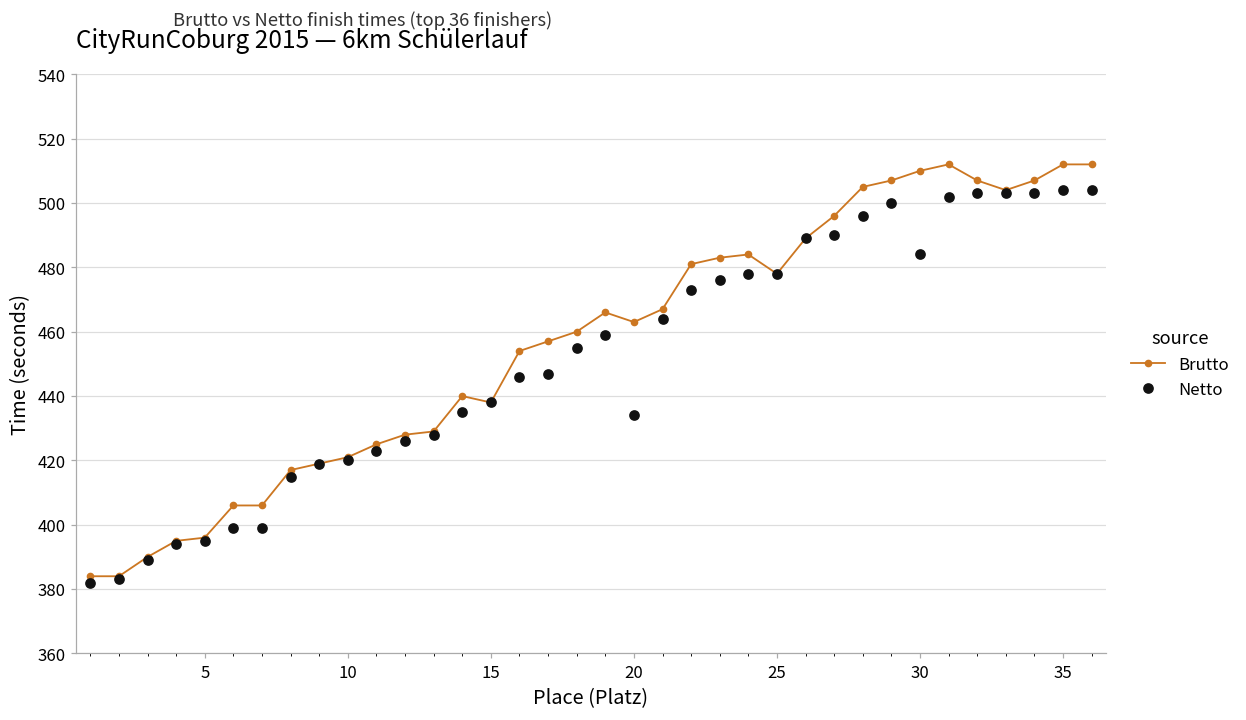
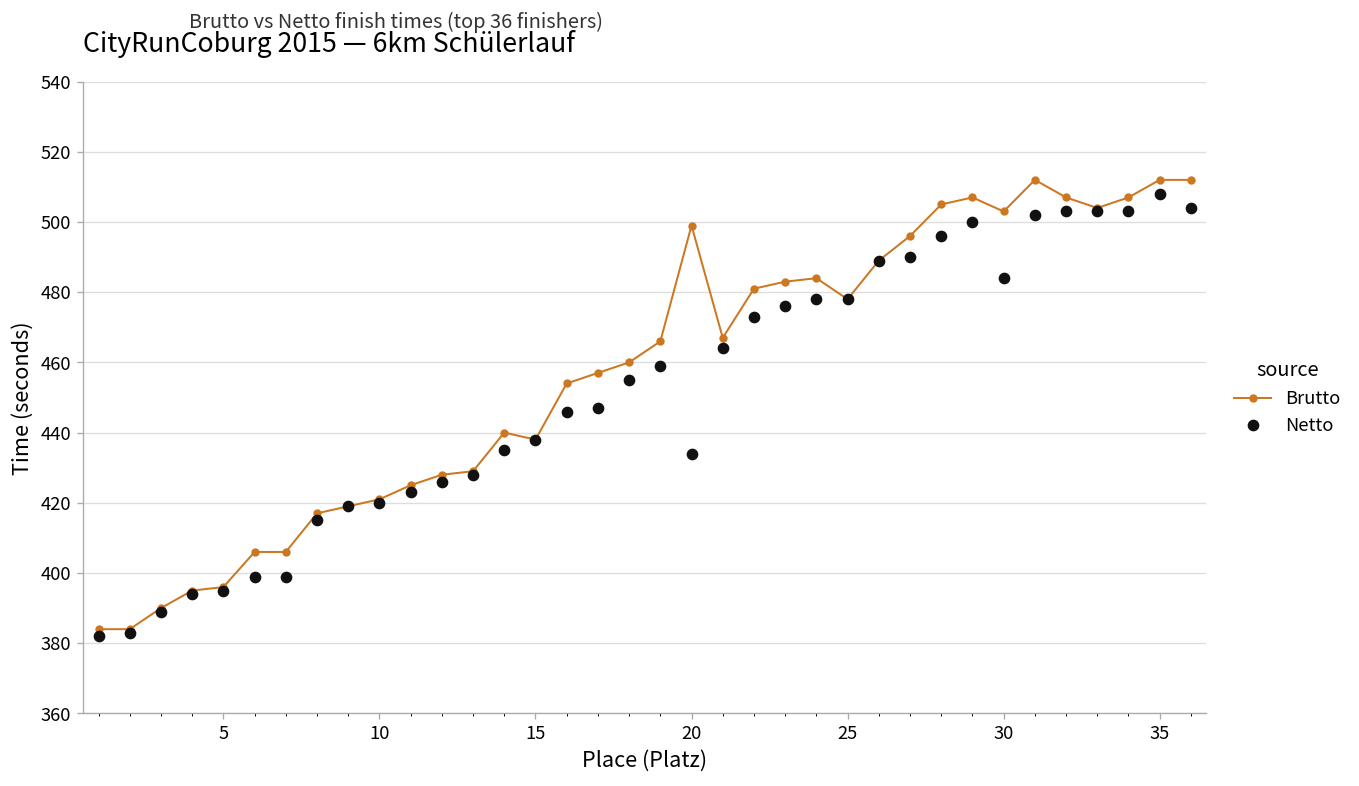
  {
    "Brutto": {
      "5": 396,
      "10": 421,
-     "20": 463,
-     "30": 510,
+     "20": 499,
+     "30": 503,
      "35": 512
    },
    "Netto": {
      "5": 395,
      "10": 420,
      "20": 434,
      "30": 484,
-     "35": 504
+     "35": 508
    }
  }
